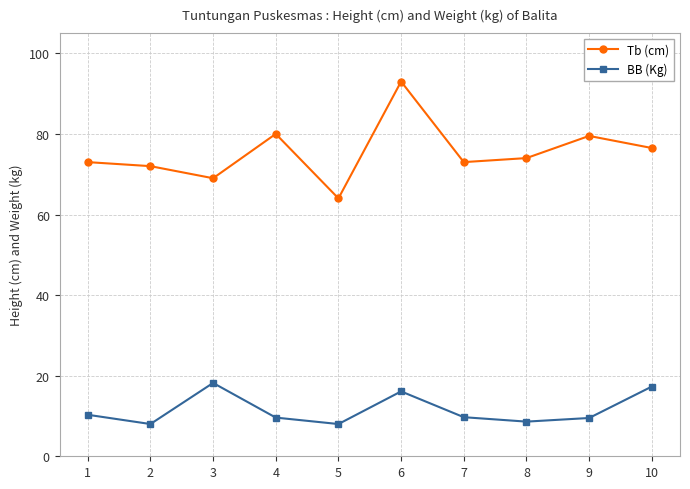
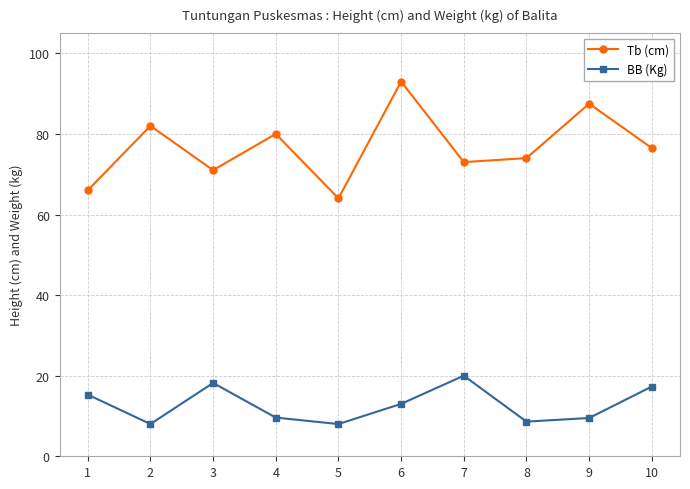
  {
    "Tb (cm)": {
-     "1": 73,
-     "2": 72,
-     "3": 69,
+     "1": 66,
+     "2": 82,
+     "3": 71,
      "4": 80,
      "5": 64,
      "6": 93,
      "7": 73,
      "8": 74,
-     "9": 80,
+     "9": 88,
      "10": 77
    },
    "BB (Kg)": {
-     "1": 10,
+     "1": 15,
      "2": 8,
      "3": 18,
      "4": 10,
      "5": 8,
-     "6": 16,
-     "7": 10,
+     "6": 13,
+     "7": 20,
      "8": 9,
      "9": 10,
      "10": 17
    }
  }
